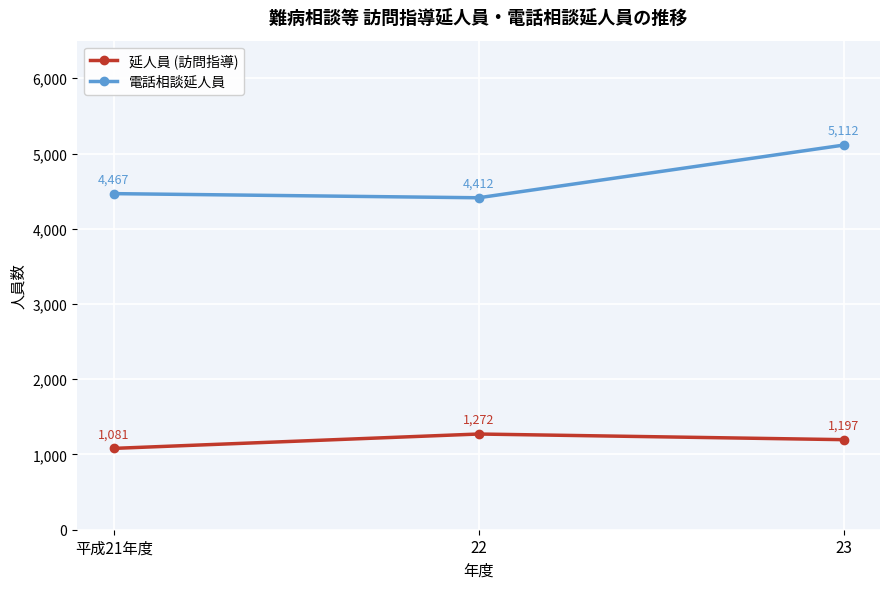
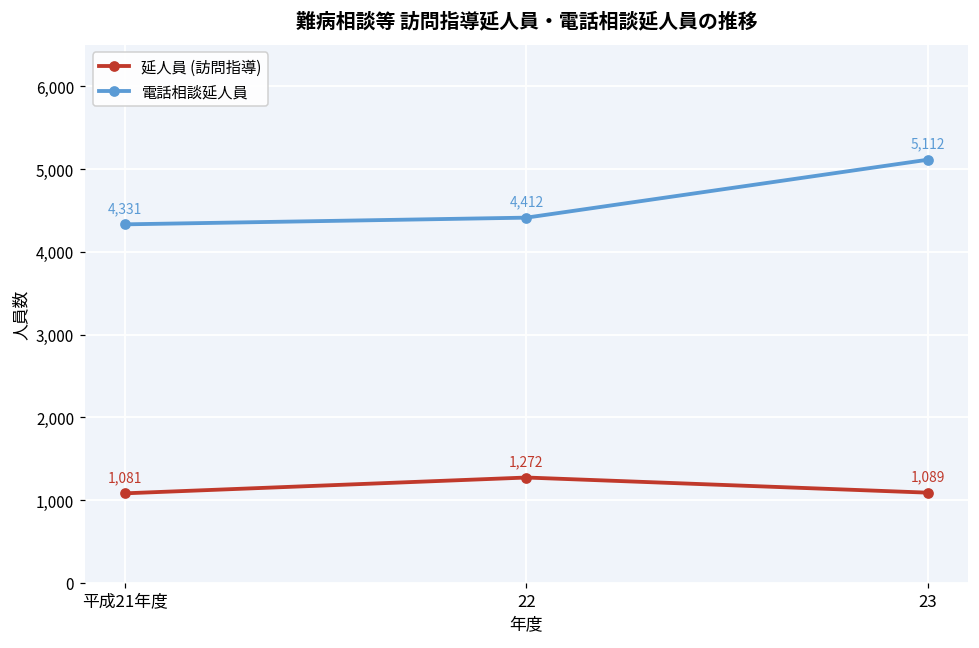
  {
    "延人員 (訪問指導)": {
      "平成21年度": "1,081",
      "22": "1,272",
-     "23": "1,197"
+     "23": "1,089"
    },
    "電話相談延人員": {
-     "平成21年度": "4,467",
+     "平成21年度": "4,331",
      "22": "4,412",
      "23": "5,112"
    }
  }
